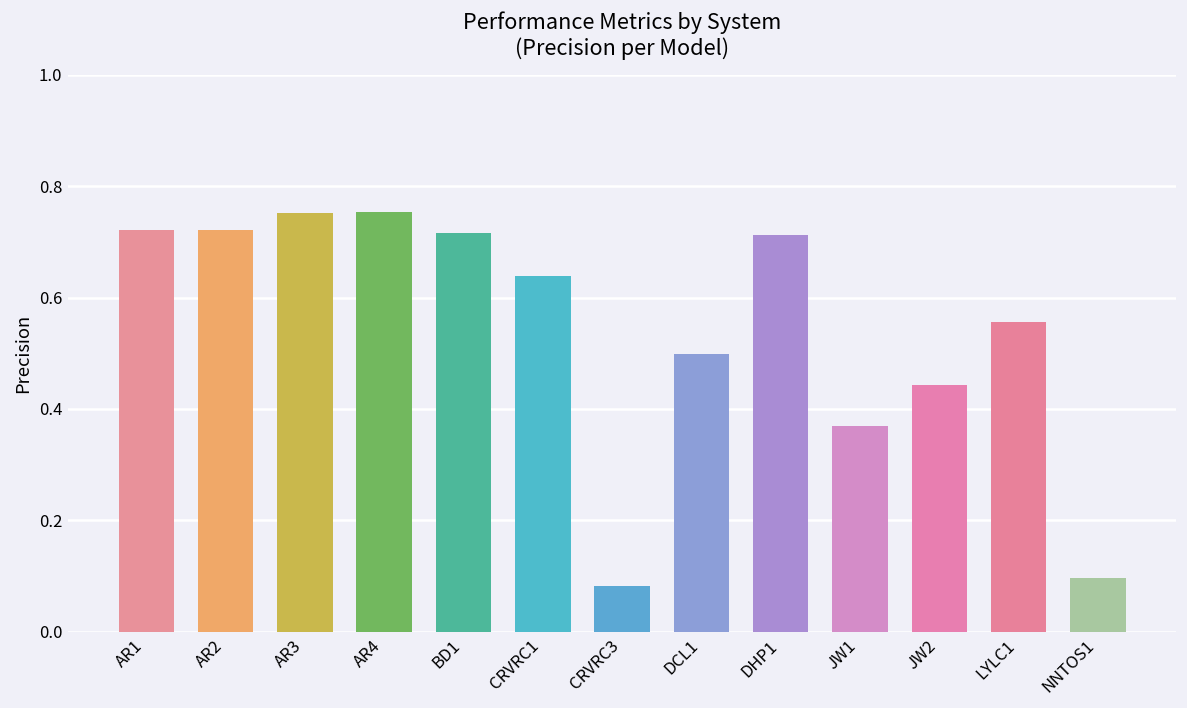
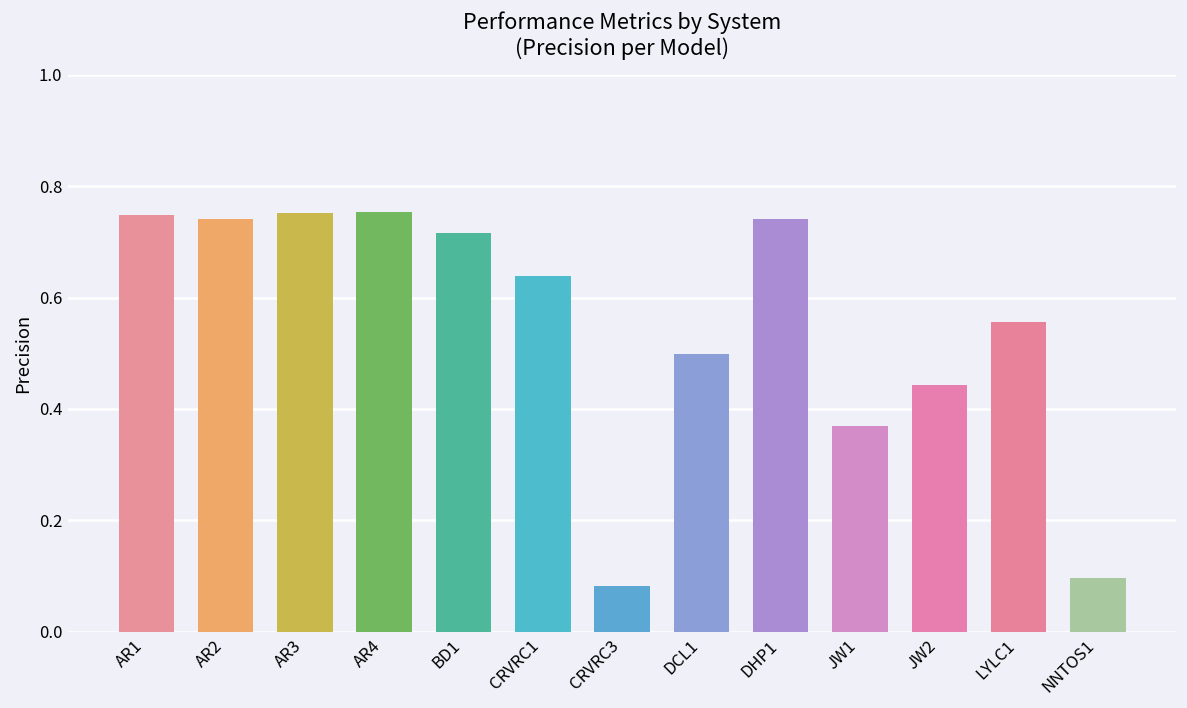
  {
-   "AR1": 0.72,
-   "AR2": 0.72,
+   "AR1": 0.75,
+   "AR2": 0.74,
    "AR3": 0.75,
    "AR4": 0.75,
    "BD1": 0.72,
    "CRVRC1": 0.64,
    "CRVRC3": 0.08,
    "DCL1": 0.50,
-   "DHP1": 0.71,
+   "DHP1": 0.74,
    "JW1": 0.37,
    "JW2": 0.44,
    "LYLC1": 0.56,
    "NNTOS1": 0.10
  }
